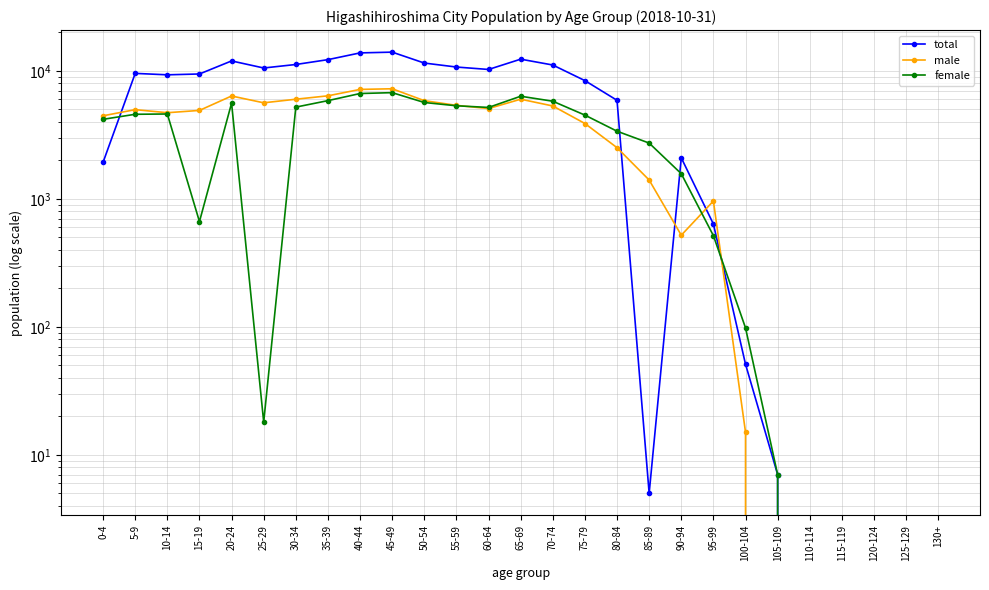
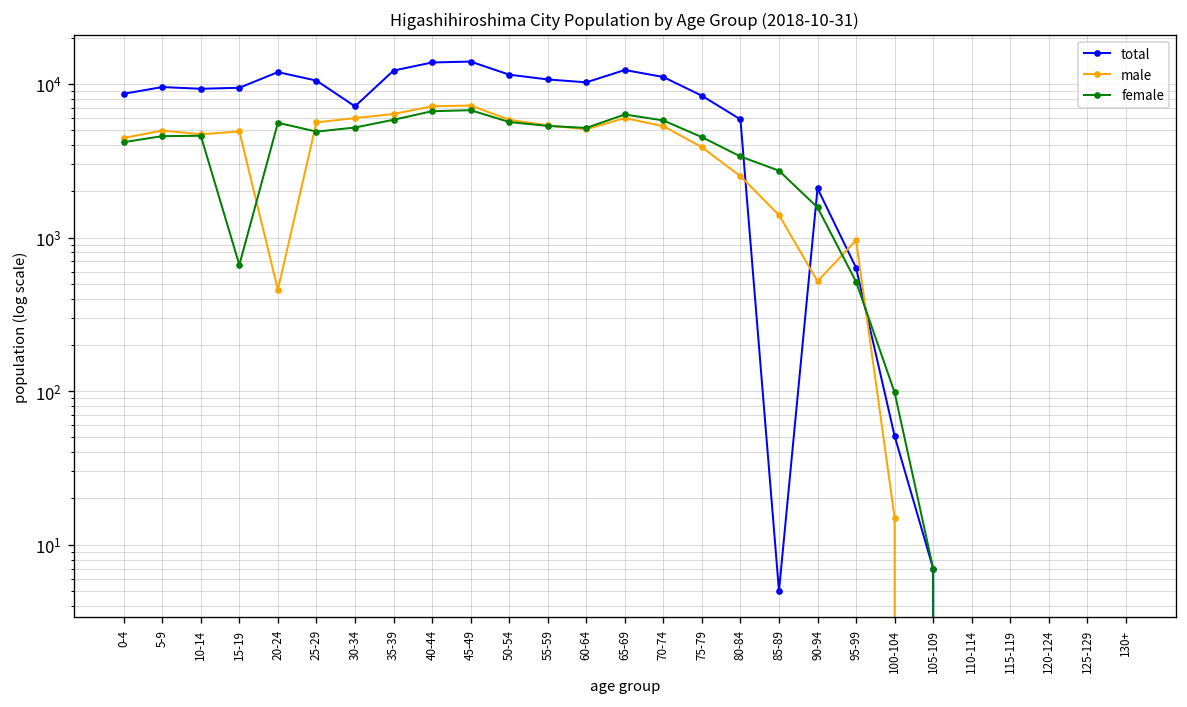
  {
    "total": {
-     "0-4": 1900,
+     "0-4": 9000,
      "5-9": 10000,
      "10-14": 9000,
      "15-19": 9000,
      "20-24": 12000,
      "25-29": 11000,
-     "30-34": 11000,
+     "30-34": 7000,
      "35-39": 12000,
      "40-44": 14000,
      "45-49": 14000,
      "50-54": 11000,
      "55-59": 11000,
      "60-64": 10000,
      "65-69": 12000,
      "70-74": 11000,
      "75-79": 8000,
      "80-84": 6000,
      "85-89": 5,
      "90-94": 2100,
      "95-99": 600,
      "100-104": 51
    },
    "male": {
      "0-4": 4500,
      "5-9": 5000,
      "15-19": 4900,
-     "20-24": 6000,
+     "20-24": 460,
      "25-29": 6000,
      "30-34": 6000,
      "35-39": 6000,
      "40-44": 7000,
      "45-49": 7000,
      "65-69": 6000,
      "70-74": 5300,
      "75-79": 3900,
      "80-84": 2500,
      "85-89": 1400,
      "90-94": 520,
      "95-99": 1000,
      "100-104": 15
    },
    "female": {
      "0-4": 4200,
      "5-9": 4600,
      "15-19": 700,
      "20-24": 6000,
-     "25-29": 18,
+     "25-29": 4900,
      "30-34": 5200,
      "35-39": 6000,
      "40-44": 7000,
      "45-49": 7000,
      "65-69": 6000,
      "70-74": 6000,
      "75-79": 4500,
      "80-84": 3400,
      "85-89": 2700,
      "90-94": 1600,
      "95-99": 520,
      "100-104": 100
    }
  }
